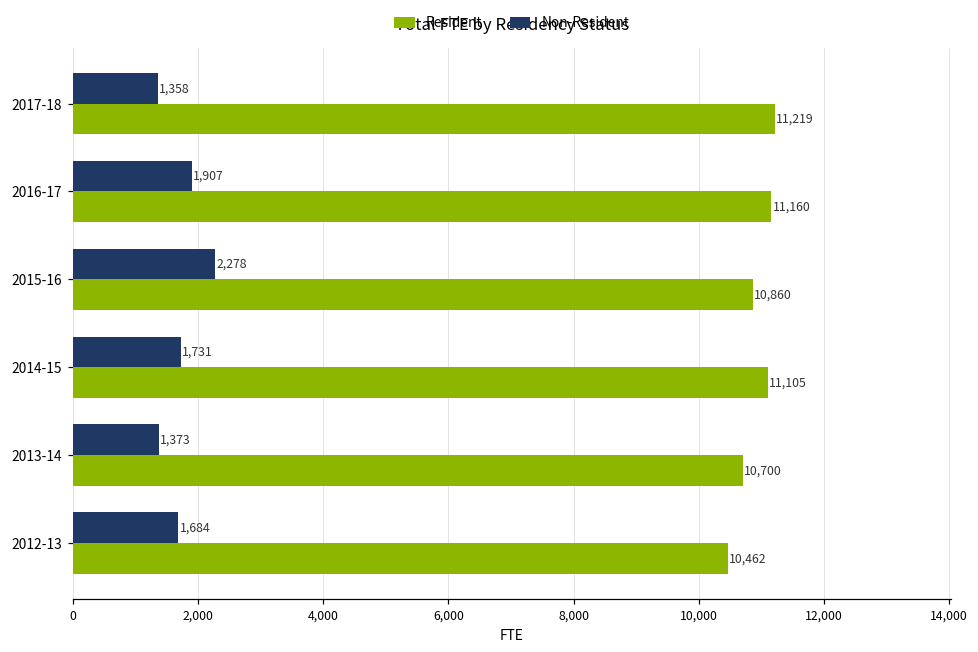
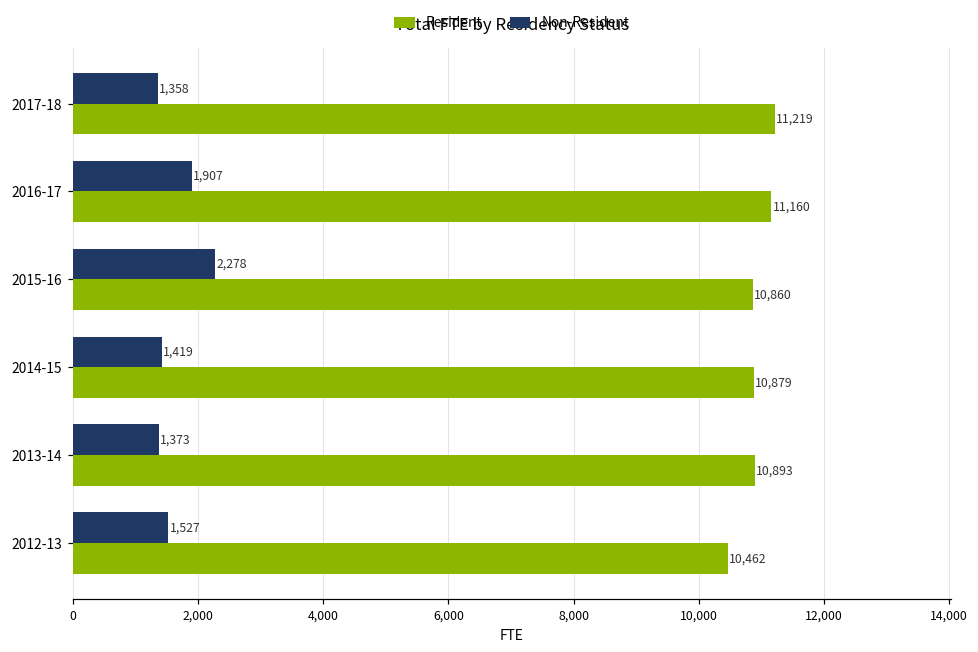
  {
    "Resident": {
      "2017-18": "11,219",
      "2016-17": "11,160",
      "2015-16": "10,860",
-     "2014-15": "11,105",
-     "2013-14": "10,700",
+     "2014-15": "10,879",
+     "2013-14": "10,893",
      "2012-13": "10,462"
    },
    "Non-Resident": {
      "2017-18": "1,358",
      "2016-17": "1,907",
      "2015-16": "2,278",
-     "2014-15": "1,731",
+     "2014-15": "1,419",
      "2013-14": "1,373",
-     "2012-13": "1,684"
+     "2012-13": "1,527"
    }
  }
